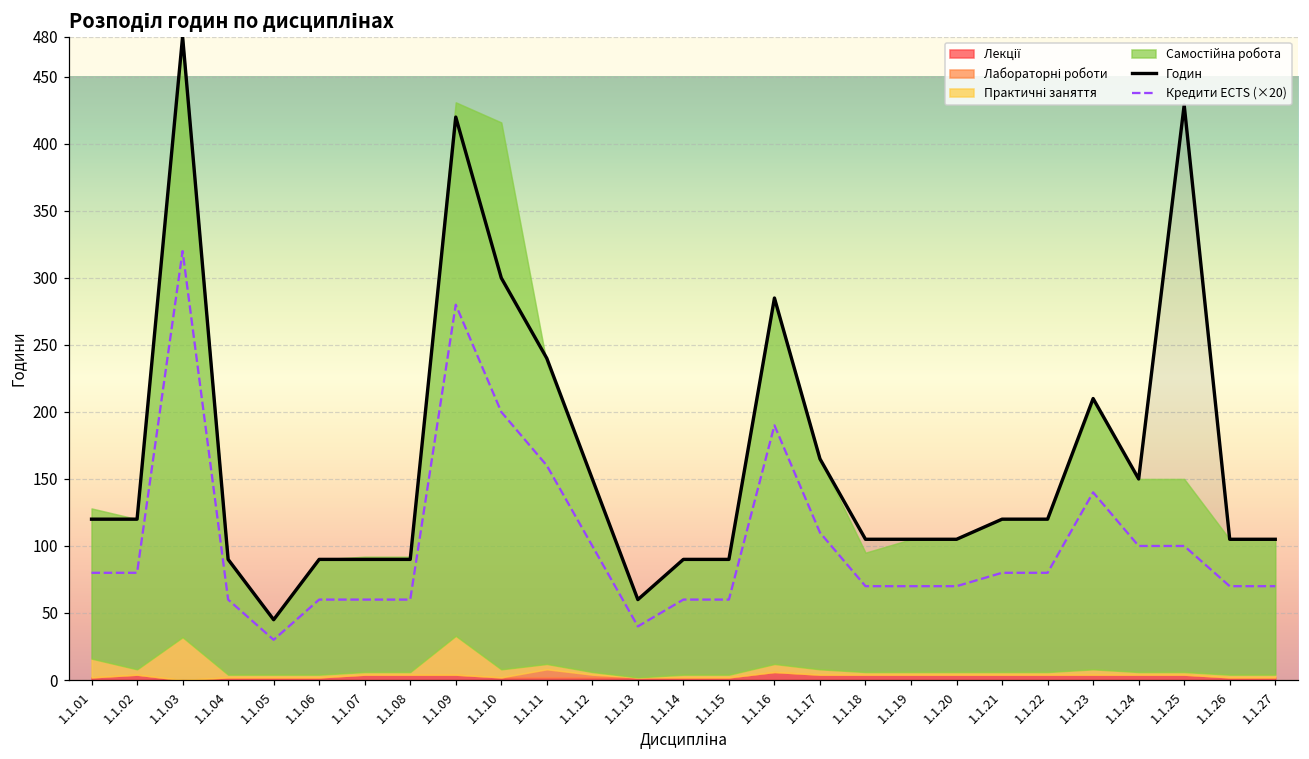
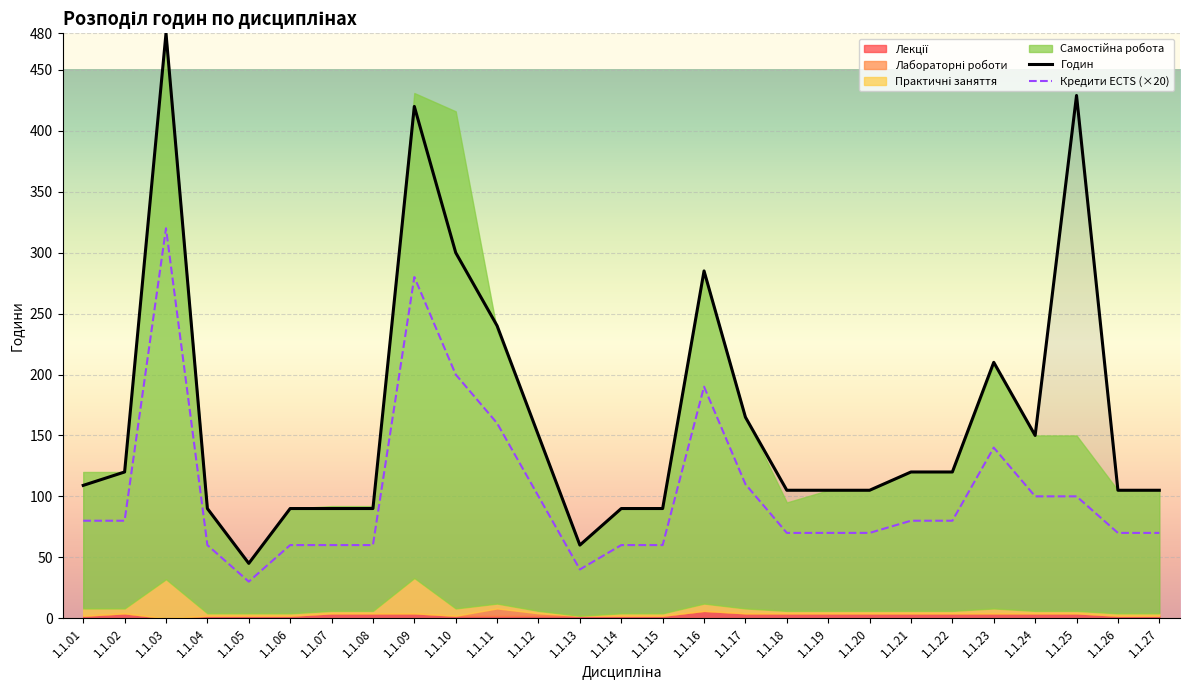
  {
    "Годин": {
-     "1.1.01": 120,
+     "1.1.01": 109,
      "1.1.09": 420,
      "1.1.10": 300,
      "1.1.11": 240,
      "1.1.18": 105,
      "1.1.25": 429
    },
    "Кредити ECTS (×20)": {
      "1.1.01": 80,
      "1.1.02": 80,
      "1.1.03": 320,
      "1.1.04": 60,
      "1.1.05": 30,
      "1.1.06": 60,
      "1.1.07": 60,
      "1.1.08": 60,
      "1.1.09": 280,
      "1.1.10": 200,
      "1.1.11": 160,
      "1.1.12": 100,
      "1.1.13": 40,
      "1.1.14": 60,
      "1.1.15": 60,
      "1.1.16": 190,
      "1.1.17": 110,
      "1.1.18": 70,
      "1.1.19": 70,
      "1.1.20": 70,
      "1.1.21": 80,
      "1.1.22": 80,
      "1.1.23": 140,
      "1.1.24": 100,
      "1.1.25": 100,
      "1.1.26": 70,
      "1.1.27": 70
    },
    "Практичні заняття": {
-     "1.1.01": 14,
+     "1.1.01": 6,
      "1.1.02": 4,
      "1.1.03": 32,
      "1.1.09": 29,
      "1.1.10": 6,
      "1.1.11": 4,
      "1.1.16": 6,
      "1.1.17": 4,
      "1.1.23": 4
    },
    "Самостійна робота": {
      "1.1.01": 112,
      "1.1.09": 398,
      "1.1.10": 408,
      "1.1.11": 224,
      "1.1.18": 89,
      "1.1.25": 144
    }
  }
